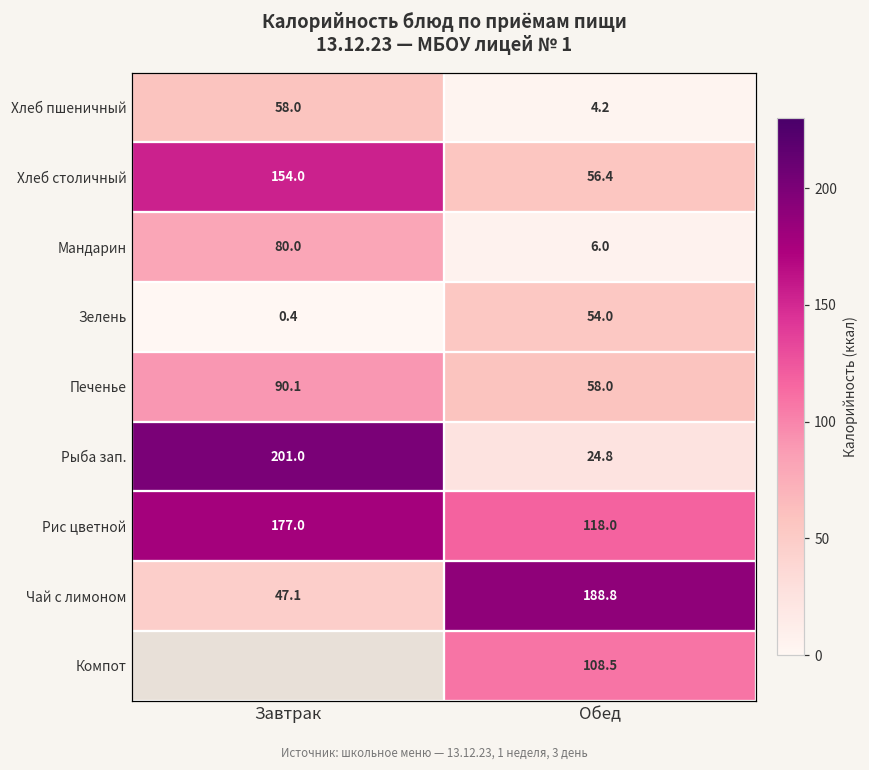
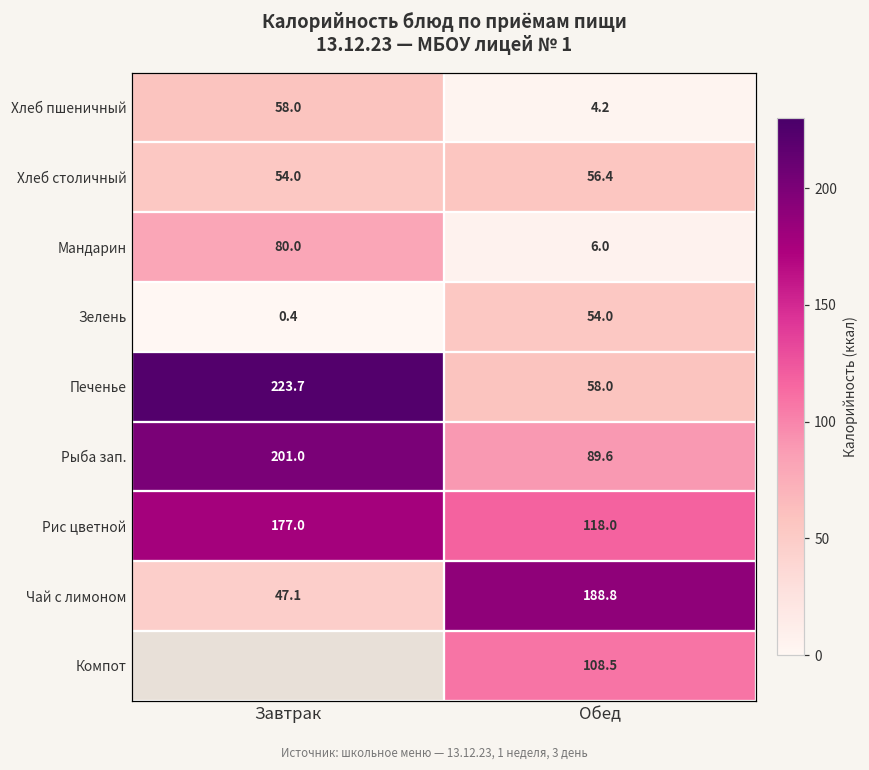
  {
    "Хлеб пшеничный": {
      "Завтрак": 58.0,
      "Обед": 4.2
    },
    "Хлеб столичный": {
-     "Завтрак": 154.0,
+     "Завтрак": 54.0,
      "Обед": 56.4
    },
    "Мандарин": {
      "Завтрак": 80.0,
      "Обед": 6.0
    },
    "Зелень": {
      "Завтрак": 0.4,
      "Обед": 54.0
    },
    "Печенье": {
-     "Завтрак": 90.1,
+     "Завтрак": 223.7,
      "Обед": 58.0
    },
    "Рыба зап.": {
      "Завтрак": 201.0,
-     "Обед": 24.8
+     "Обед": 89.6
    },
    "Рис цветной": {
      "Завтрак": 177.0,
      "Обед": 118.0
    },
    "Чай с лимоном": {
      "Завтрак": 47.1,
      "Обед": 188.8
    },
    "Компот": {
      "Обед": 108.5
    }
  }
